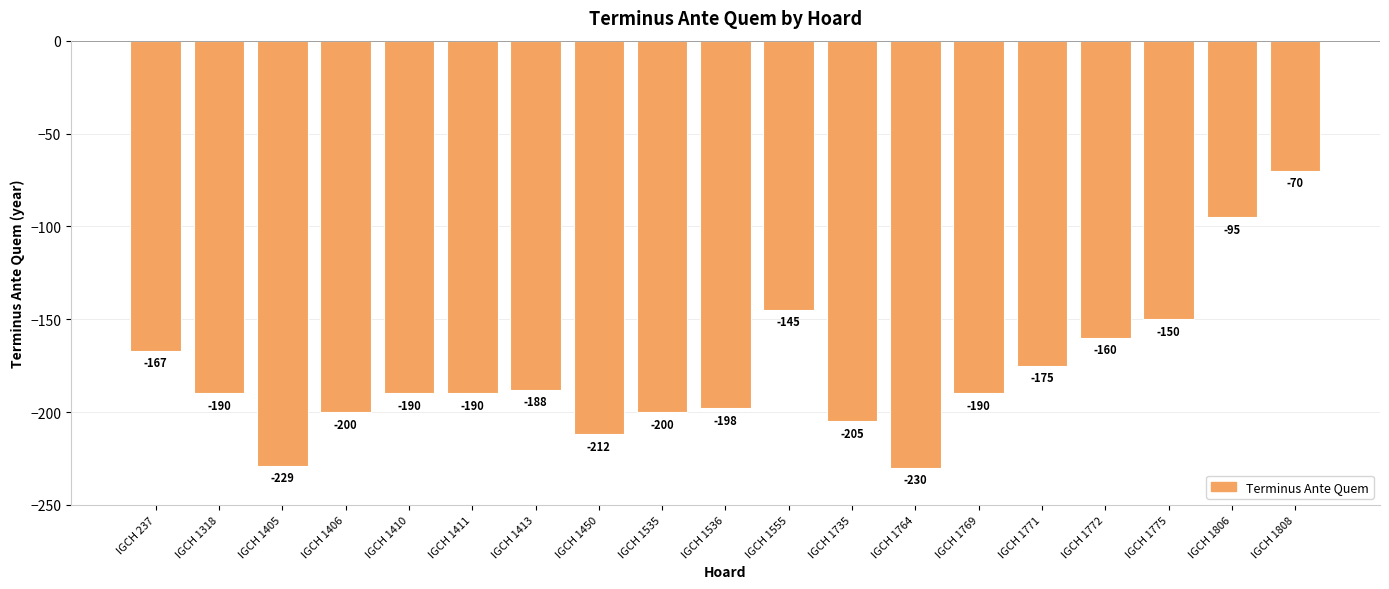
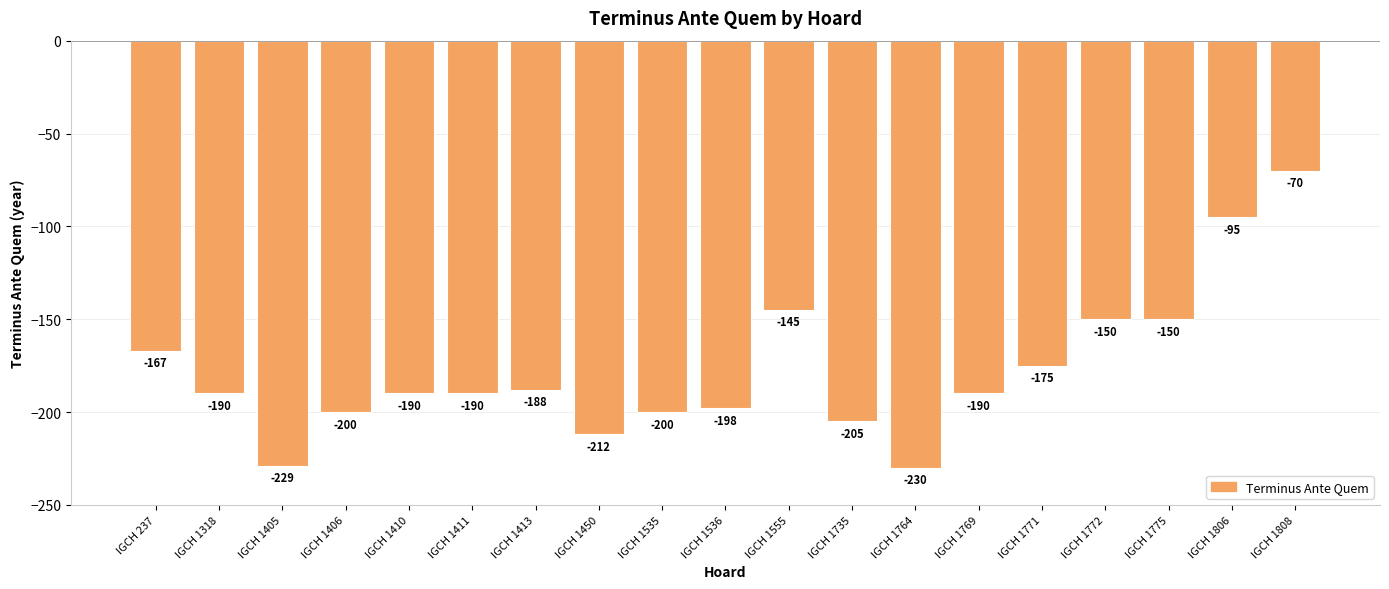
  {
    "IGCH 237": -167,
    "IGCH 1318": -190,
    "IGCH 1405": -229,
    "IGCH 1406": -200,
    "IGCH 1410": -190,
    "IGCH 1411": -190,
    "IGCH 1413": -188,
    "IGCH 1450": -212,
    "IGCH 1535": -200,
    "IGCH 1536": -198,
    "IGCH 1555": -145,
    "IGCH 1735": -205,
    "IGCH 1764": -230,
    "IGCH 1769": -190,
    "IGCH 1771": -175,
-   "IGCH 1772": -160,
+   "IGCH 1772": -150,
    "IGCH 1775": -150,
    "IGCH 1806": -95,
    "IGCH 1808": -70
  }
